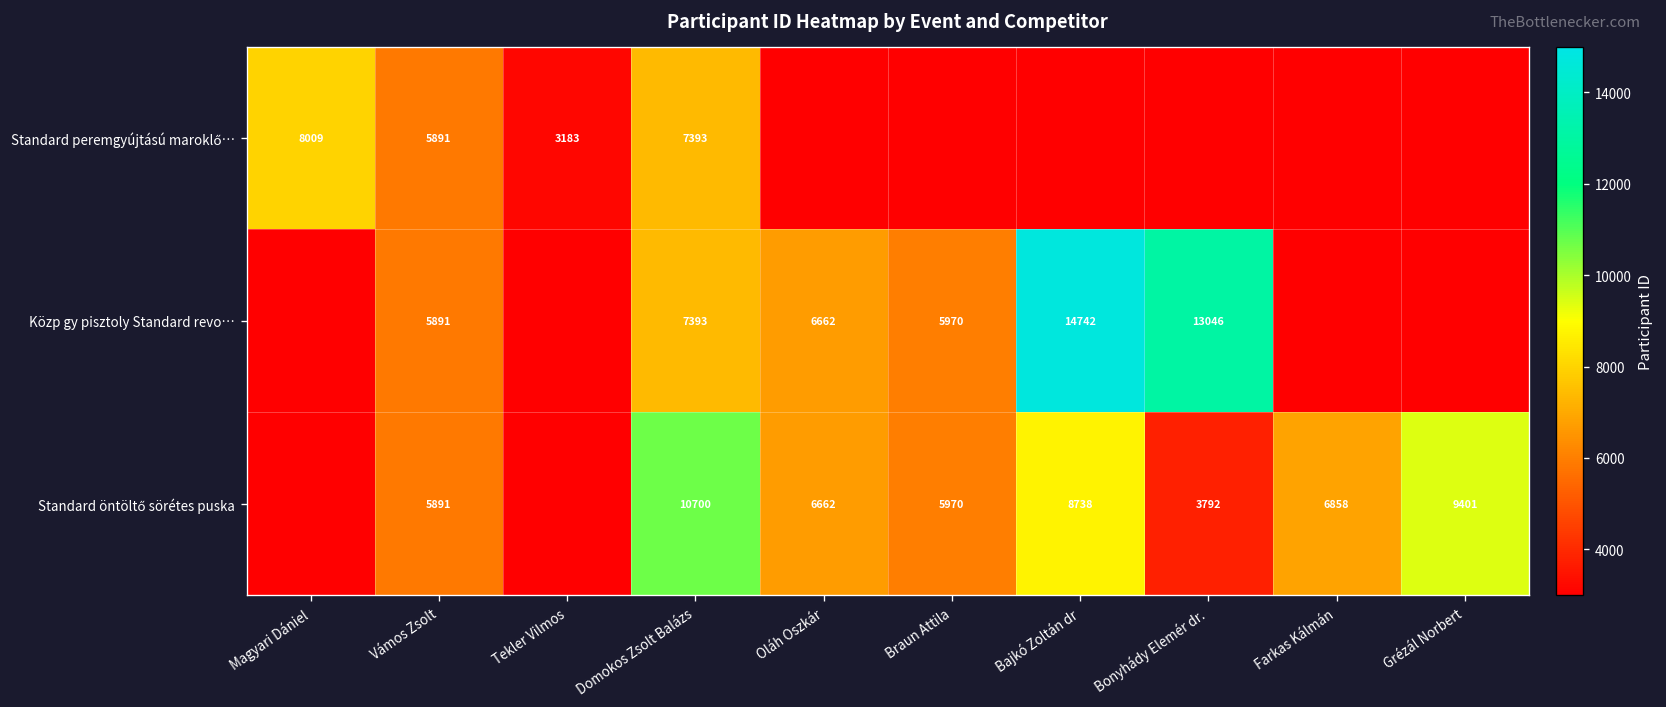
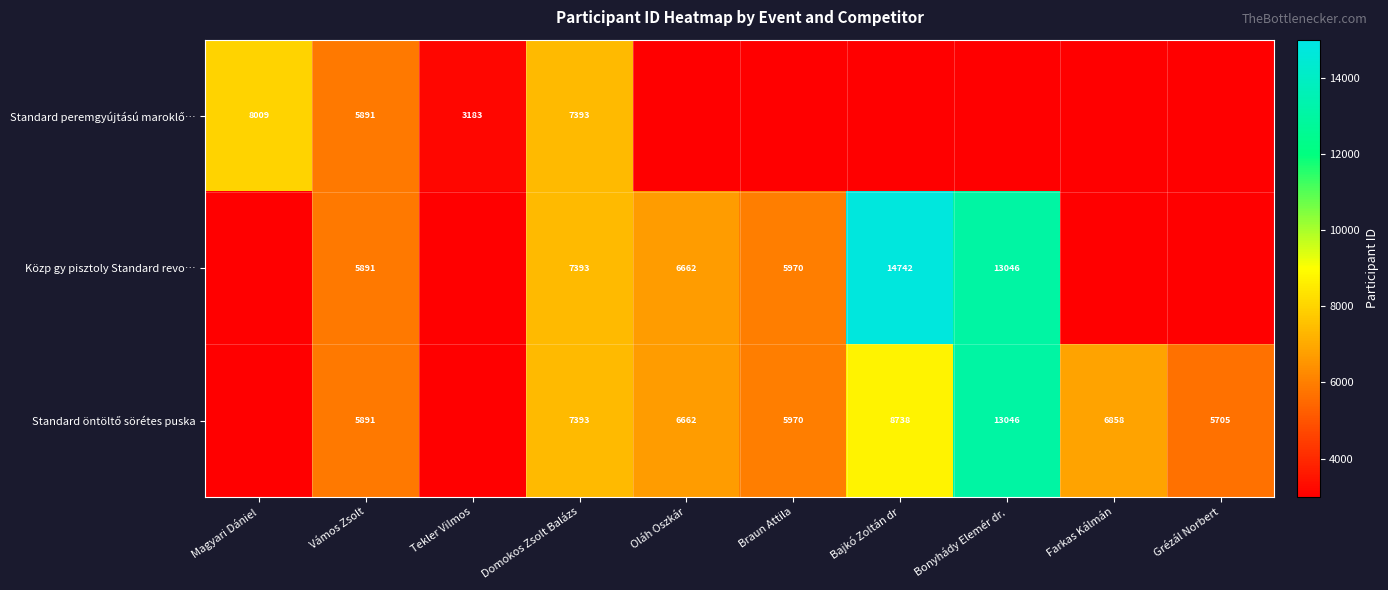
  {
    "Standard peremgyújtású maroklő…": {
      "Magyari Dániel": 8009,
      "Vámos Zsolt": 5891,
      "Tekler Vilmos": 3183,
      "Domokos Zsolt Balázs": 7393
    },
    "Közp gy pisztoly Standard revo…": {
      "Vámos Zsolt": 5891,
      "Domokos Zsolt Balázs": 7393,
      "Oláh Oszkár": 6662,
      "Braun Attila": 5970,
      "Bajkó Zoltán dr": 14742,
      "Bonyhády Elemér dr.": 13046
    },
    "Standard öntöltő sörétes puska": {
      "Vámos Zsolt": 5891,
-     "Domokos Zsolt Balázs": 10700,
+     "Domokos Zsolt Balázs": 7393,
      "Oláh Oszkár": 6662,
      "Braun Attila": 5970,
      "Bajkó Zoltán dr": 8738,
-     "Bonyhády Elemér dr.": 3792,
+     "Bonyhády Elemér dr.": 13046,
      "Farkas Kálmán": 6858,
-     "Grézál Norbert": 9401
+     "Grézál Norbert": 5705
    }
  }
